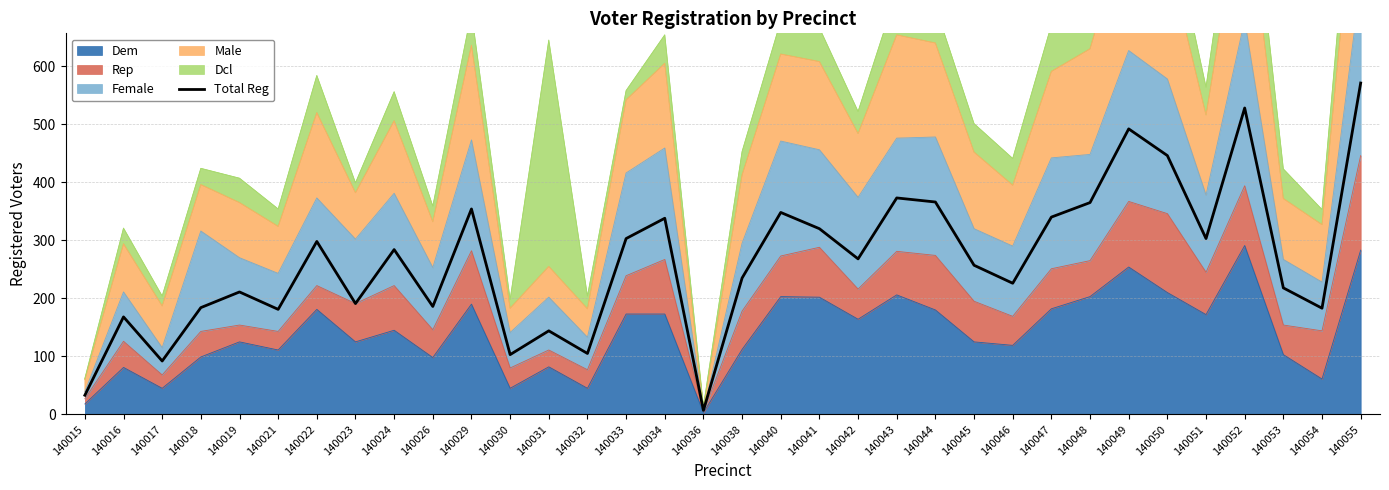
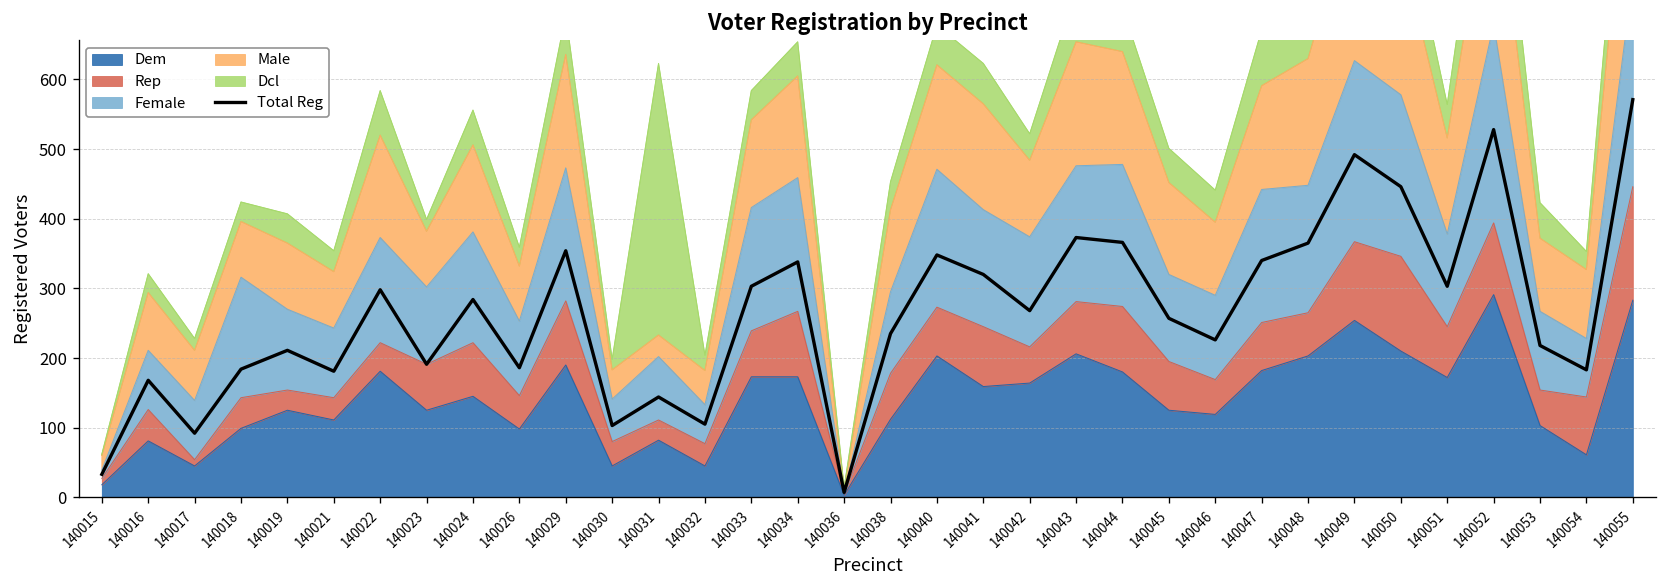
  {
    "Dem": {
      "140015": 20,
      "140016": 80,
      "140017": 50,
      "140018": 100,
      "140019": 130,
      "140021": 110,
      "140022": 180,
      "140023": 130,
      "140024": 150,
      "140026": 100,
      "140029": 190,
      "140030": 50,
      "140031": 80,
      "140032": 50,
      "140033": 170,
      "140034": 170,
      "140038": 110,
      "140040": 200,
-     "140041": 200,
+     "140041": 160,
      "140042": 160,
      "140043": 210,
      "140044": 180,
      "140045": 130,
      "140046": 120,
      "140047": 180,
      "140048": 200,
      "140049": 250,
      "140050": 210,
      "140051": 170,
      "140052": 290,
      "140053": 100,
      "140054": 60,
      "140055": 280
    },
    "Rep": {
      "140015": 10,
      "140016": 50,
-     "140017": 20,
+     "140017": 10,
      "140018": 40,
      "140019": 30,
      "140021": 30,
      "140022": 40,
      "140024": 80,
      "140026": 50,
      "140029": 90,
      "140030": 40,
      "140031": 30,
      "140032": 30,
      "140033": 70,
      "140034": 90,
      "140038": 70,
      "140040": 70,
      "140041": 90,
      "140042": 50,
      "140043": 80,
      "140044": 90,
      "140045": 70,
      "140046": 50,
      "140047": 70,
      "140048": 60,
      "140049": 110,
      "140050": 140,
      "140051": 70,
      "140052": 100,
      "140053": 50,
      "140054": 80,
      "140055": 160
    },
    "Female": {
      "140015": 10,
      "140016": 90,
-     "140017": 50,
+     "140017": 90,
      "140018": 170,
      "140019": 120,
      "140021": 100,
      "140022": 150,
      "140023": 110,
      "140024": 160,
      "140026": 110,
      "140029": 190,
      "140030": 60,
      "140031": 90,
      "140032": 60,
      "140033": 180,
      "140034": 190,
      "140038": 120,
      "140040": 200,
      "140041": 170,
      "140042": 160,
      "140043": 200,
      "140044": 200,
      "140045": 130,
      "140046": 120,
      "140047": 190,
      "140048": 180,
      "140049": 260,
      "140050": 230,
      "140051": 130,
      "140053": 110,
      "140054": 80
    },
    "Male": {
      "140016": 80,
      "140017": 70,
      "140018": 80,
      "140019": 100,
      "140021": 80,
      "140022": 150,
      "140023": 80,
      "140024": 130,
      "140026": 80,
      "140029": 160,
      "140030": 40,
-     "140031": 50,
+     "140031": 30,
      "140032": 50,
      "140033": 130,
      "140034": 150,
      "140038": 120,
      "140040": 150,
      "140041": 150,
      "140042": 110,
      "140043": 180,
      "140044": 160,
      "140045": 130,
      "140046": 110,
      "140047": 150,
      "140048": 180,
      "140051": 140,
      "140053": 110,
      "140054": 100
    },
    "Dcl": {
      "140016": 30,
      "140017": 20,
      "140018": 30,
      "140019": 40,
      "140021": 30,
      "140022": 60,
      "140023": 20,
      "140024": 50,
      "140026": 30,
      "140030": 20,
      "140031": 390,
      "140032": 20,
-     "140033": 20,
+     "140033": 40,
      "140034": 50,
      "140038": 40,
      "140042": 40,
      "140045": 50,
      "140046": 50,
      "140051": 50,
      "140053": 50,
      "140054": 30
    },
    "Total Reg": {
      "140015": 30,
      "140016": 170,
      "140017": 90,
      "140018": 180,
      "140019": 210,
      "140021": 180,
      "140022": 300,
      "140024": 280,
      "140026": 190,
      "140029": 350,
      "140030": 100,
      "140031": 140,
      "140032": 110,
      "140033": 300,
      "140034": 340,
      "140038": 240,
      "140040": 350,
      "140041": 320,
      "140042": 270,
      "140043": 370,
      "140044": 370,
      "140045": 260,
      "140046": 230,
      "140047": 340,
      "140048": 370,
      "140049": 490,
      "140050": 450,
      "140051": 300,
      "140052": 530,
      "140053": 220,
      "140054": 180,
      "140055": 570
    }
  }
